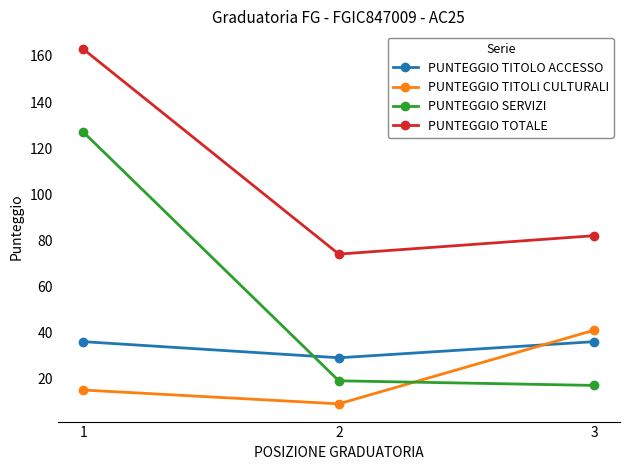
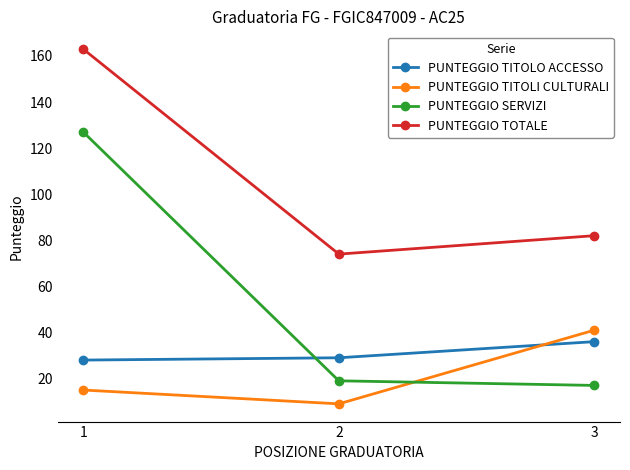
  {
    "PUNTEGGIO TITOLO ACCESSO": {
-     "1": 36,
+     "1": 28,
      "2": 29,
      "3": 36
    },
    "PUNTEGGIO TITOLI CULTURALI": {
      "1": 15,
      "2": 9,
      "3": 41
    },
    "PUNTEGGIO SERVIZI": {
      "1": 127,
      "2": 19,
      "3": 17
    },
    "PUNTEGGIO TOTALE": {
      "1": 163,
      "2": 74,
      "3": 82
    }
  }
